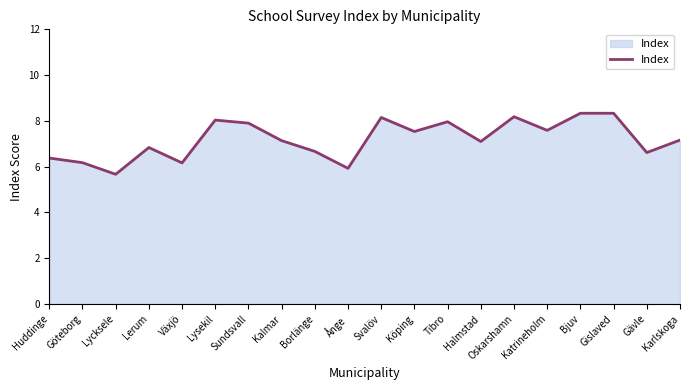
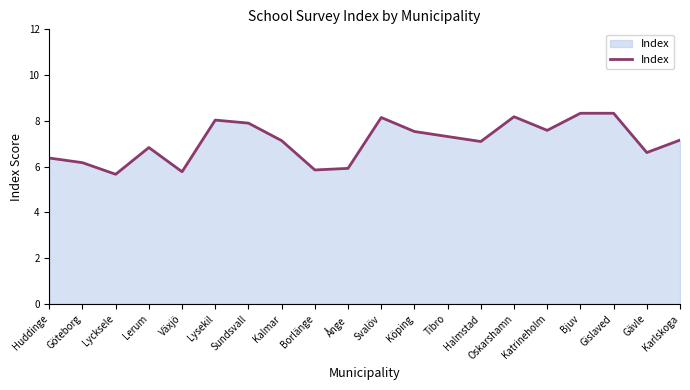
  {
    "Huddinge": 6.4,
    "Göteborg": 6.2,
    "Lycksele": 5.7,
    "Lerum": 6.8,
-   "Växjö": 6.2,
+   "Växjö": 5.8,
    "Lysekil": 8.0,
    "Sundsvall": 7.9,
    "Kalmar": 7.1,
-   "Borlänge": 6.7,
+   "Borlänge": 5.9,
    "Ånge": 5.9,
    "Svalöv": 8.1,
    "Köping": 7.5,
-   "Tibro": 8.0,
+   "Tibro": 7.3,
    "Halmstad": 7.1,
    "Oskarshamn": 8.2,
    "Katrineholm": 7.6,
    "Bjuv": 8.3,
    "Gislaved": 8.3,
    "Gävle": 6.6,
    "Karlskoga": 7.2
  }
